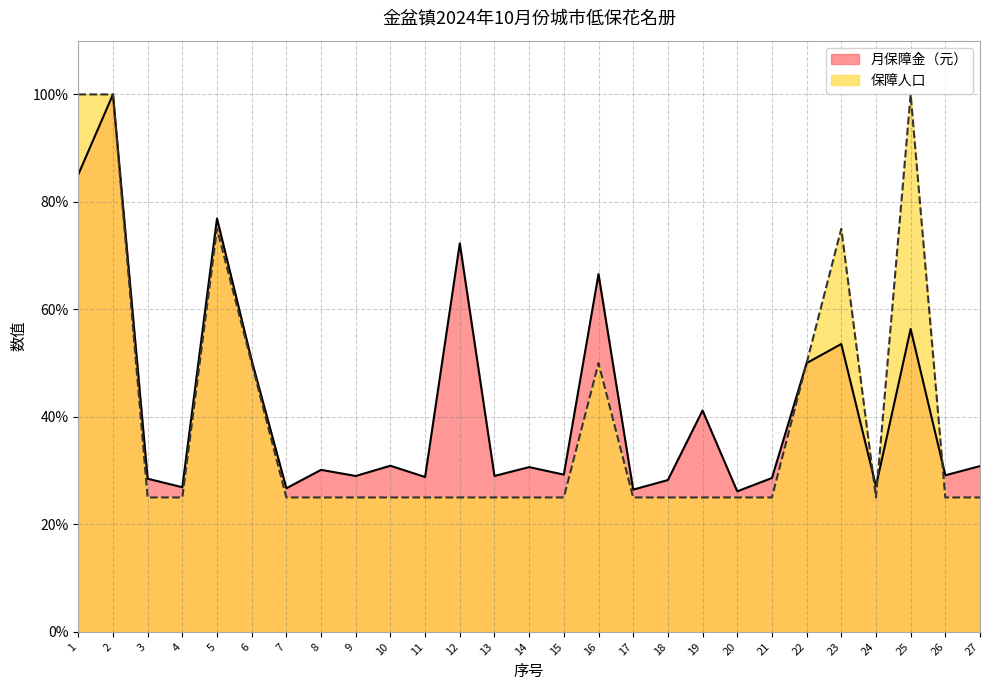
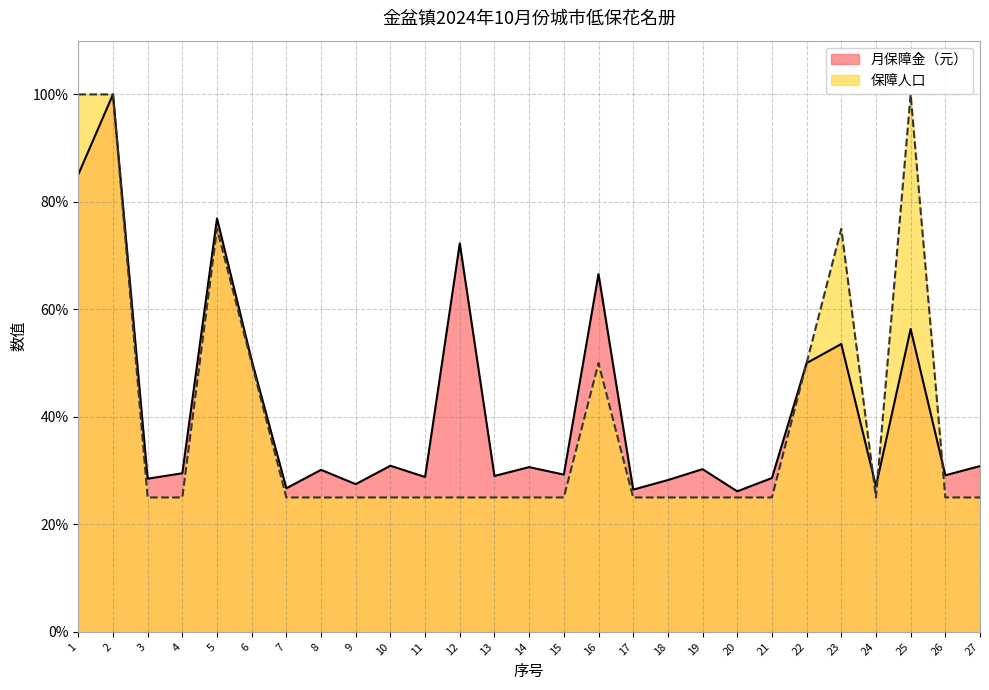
  {
    "月保障金（元）": {
      "1": "85%",
      "3": "28%",
-     "4": "27%",
+     "4": "30%",
      "5": "77%",
      "6": "51%",
      "7": "27%",
      "8": "30%",
-     "9": "29%",
+     "9": "27%",
      "10": "31%",
      "11": "29%",
      "12": "72%",
      "13": "29%",
      "14": "31%",
      "15": "29%",
      "16": "67%",
      "17": "26%",
      "18": "28%",
-     "19": "41%",
+     "19": "30%",
      "20": "26%",
      "21": "29%",
      "23": "54%",
      "24": "27%",
      "25": "56%",
      "26": "29%",
      "27": "31%"
    },
    "保障人口": {
      "1": "100%",
      "3": "25%",
      "4": "25%",
      "5": "75%",
      "6": "50%",
      "7": "25%",
      "8": "25%",
      "9": "25%",
      "10": "25%",
      "11": "25%",
      "12": "25%",
      "13": "25%",
      "14": "25%",
      "15": "25%",
      "16": "50%",
      "17": "25%",
      "18": "25%",
      "19": "25%",
      "20": "25%",
      "21": "25%",
      "23": "75%",
      "24": "25%",
      "25": "100%",
      "26": "25%",
      "27": "25%"
    }
  }
